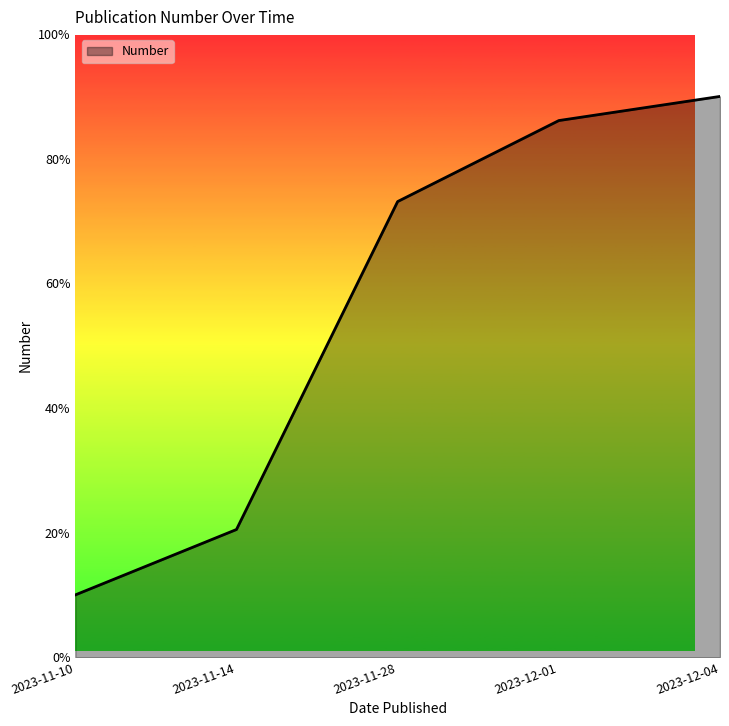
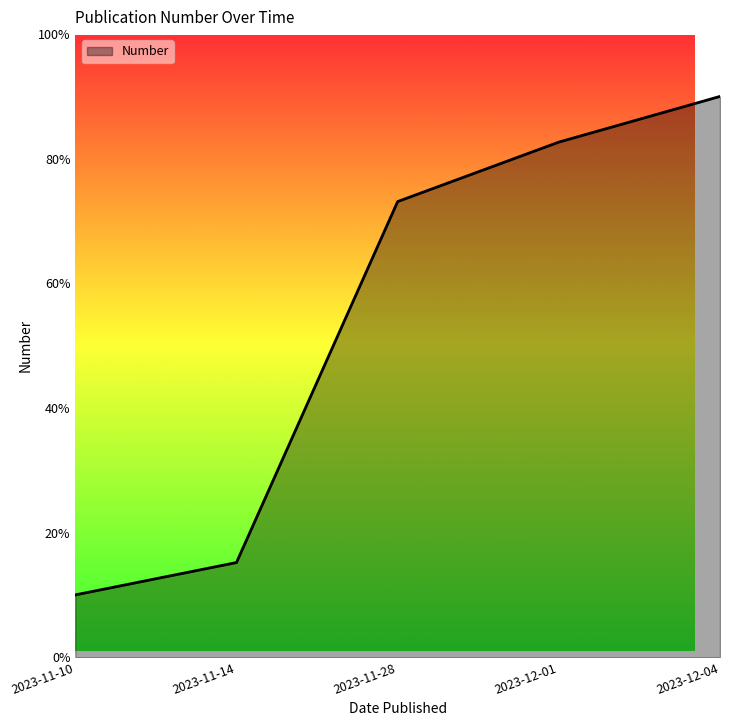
  {
    "2023-11-10": "10%",
-   "2023-11-14": "20%",
+   "2023-11-14": "15%",
    "2023-11-28": "73%",
-   "2023-12-01": "86%",
+   "2023-12-01": "83%",
    "2023-12-04": "90%"
  }
